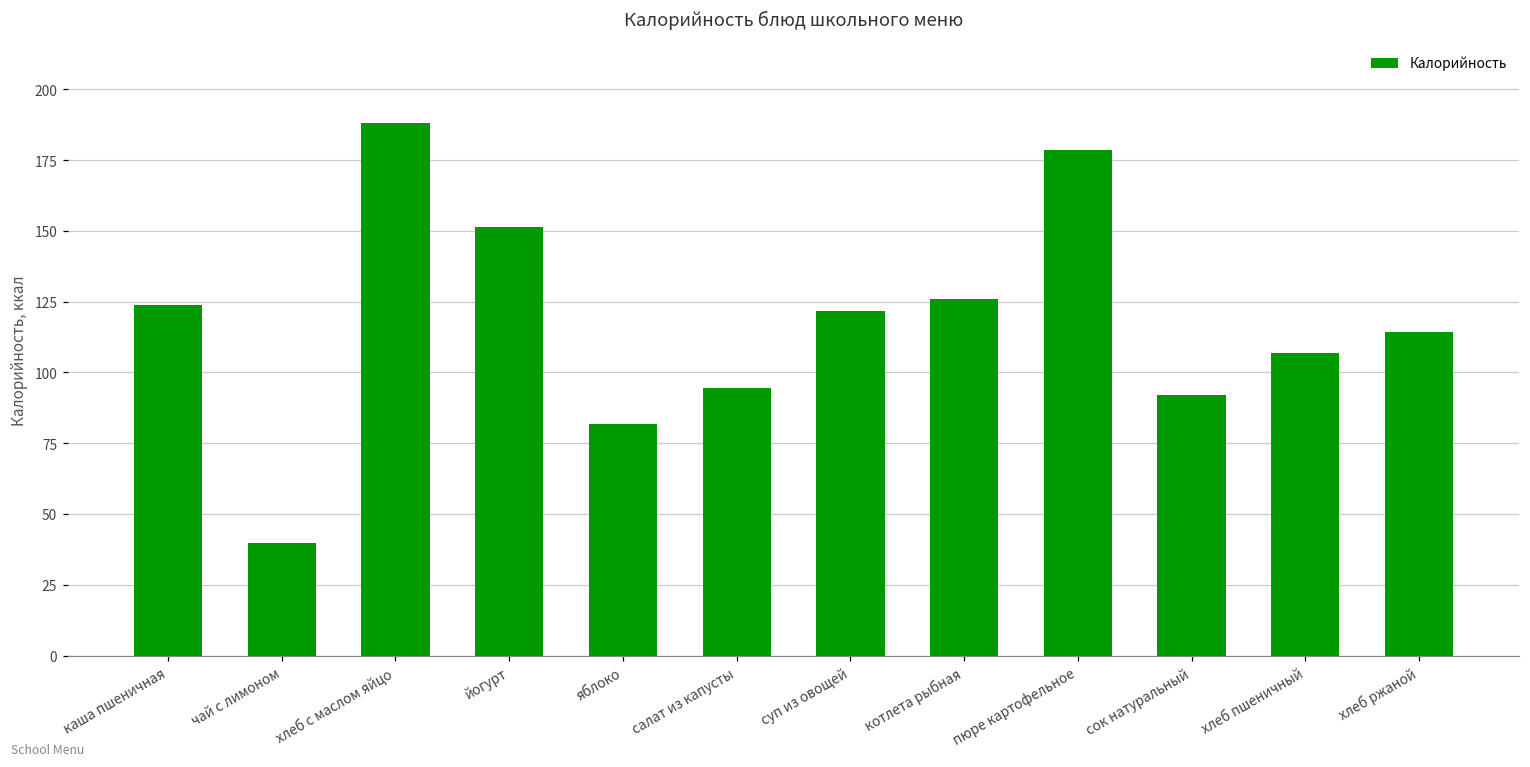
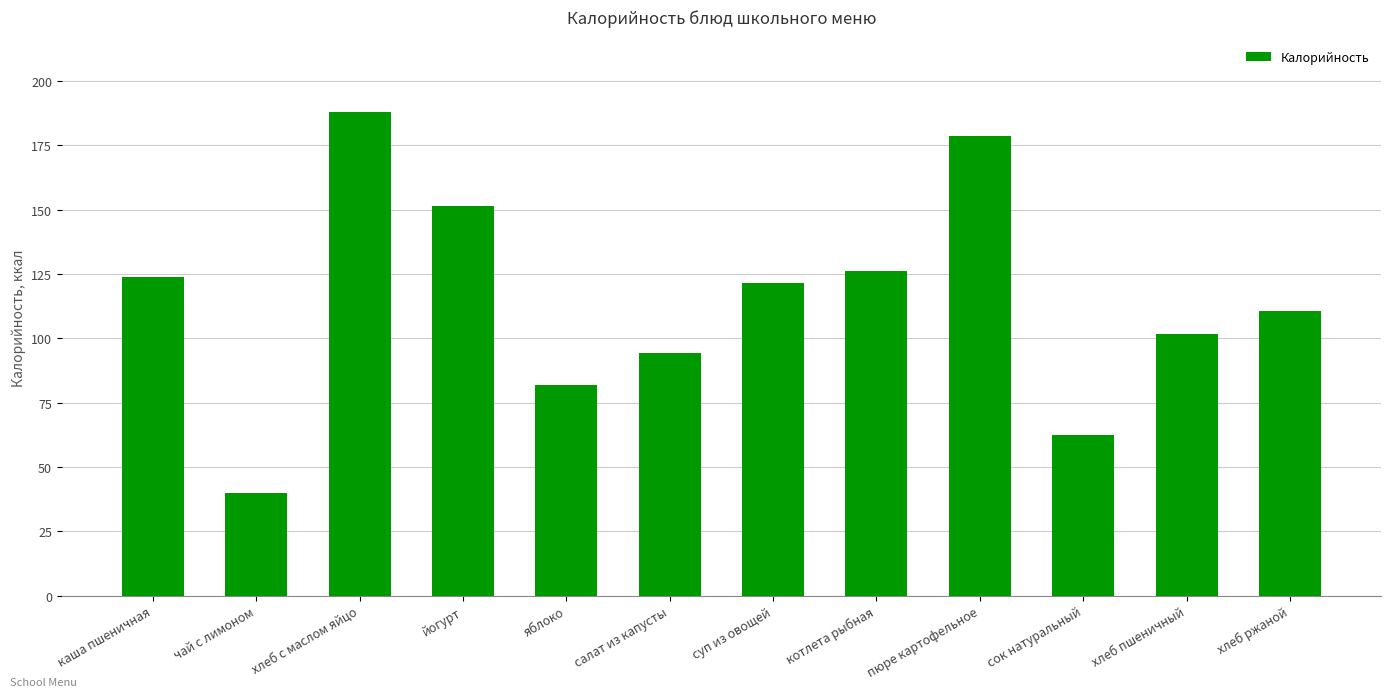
  {
    "каша пшеничная": 124,
    "чай с лимоном": 40,
    "хлеб с маслом яйцо": 188,
    "йогурт": 152,
    "яблоко": 82,
    "салат из капусты": 95,
    "суп из овощей": 122,
    "котлета рыбная": 126,
    "пюре картофельное": 179,
-   "сок натуральный": 92,
-   "хлеб пшеничный": 107,
-   "хлеб ржаной": 114
+   "сок натуральный": 63,
+   "хлеб пшеничный": 102,
+   "хлеб ржаной": 111
  }
